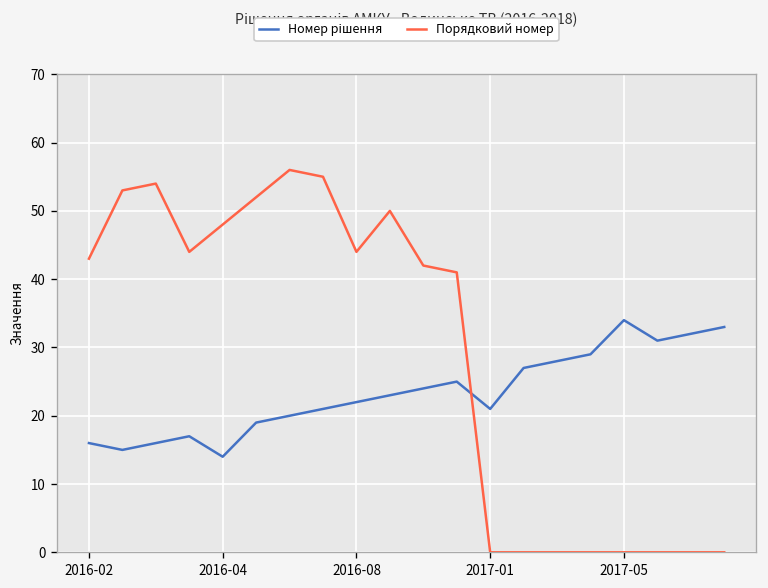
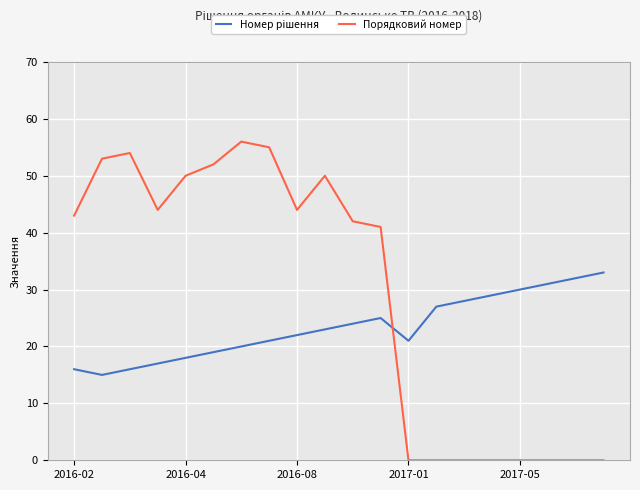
  {
    "Номер рішення": {
      "2016-02": 16,
-     "2016-04": 14,
+     "2016-04": 18,
      "2016-08": 22,
      "2017-01": 21,
-     "2017-05": 34
+     "2017-05": 30
    },
    "Порядковий номер": {
      "2016-02": 43,
-     "2016-04": 48,
+     "2016-04": 50,
      "2016-08": 44,
      "2017-01": 0,
      "2017-05": 0
    }
  }
